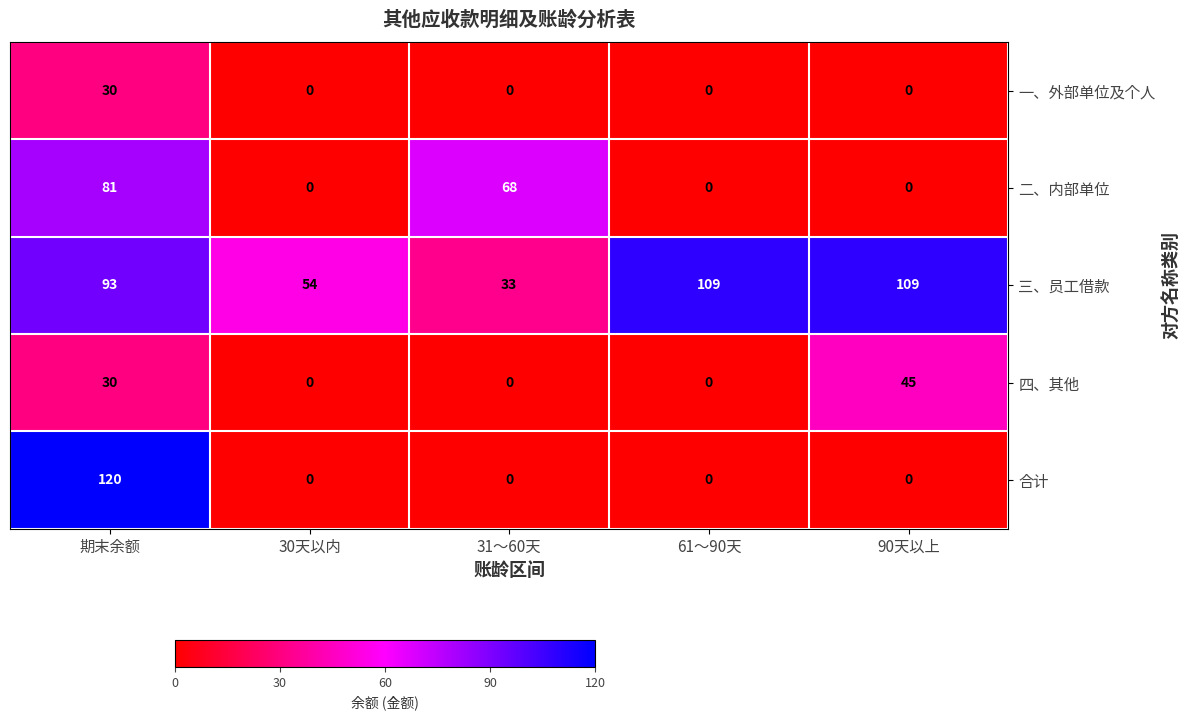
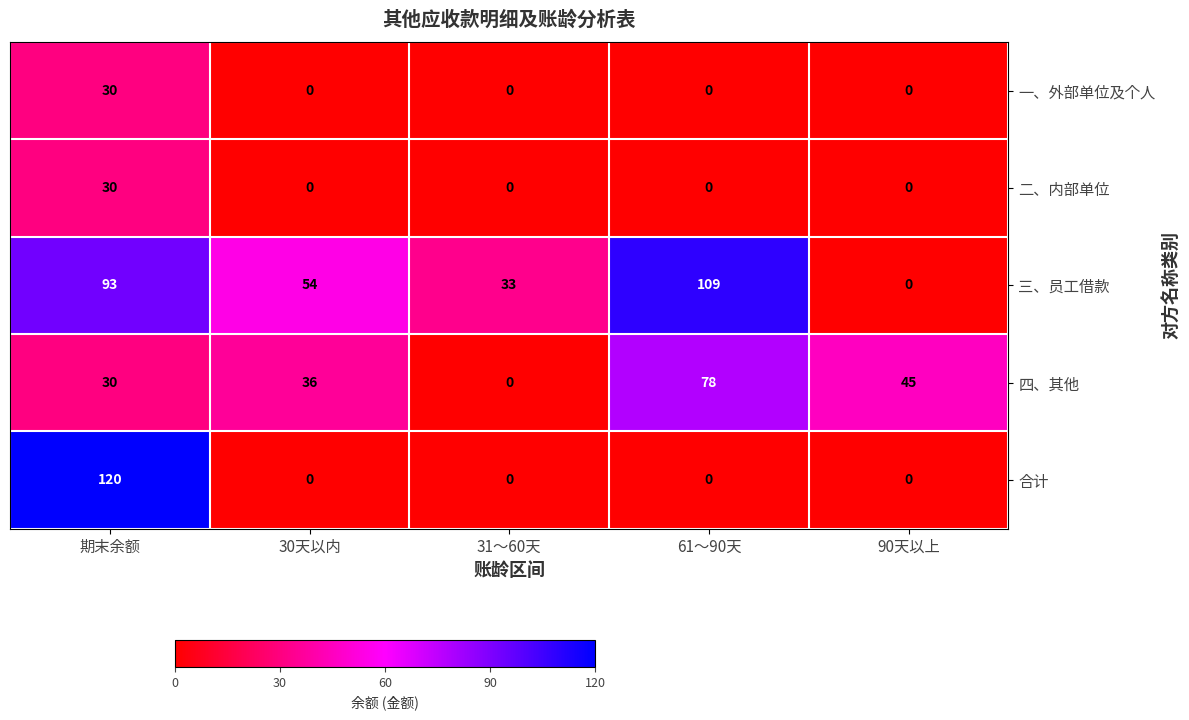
  {
    "一、外部单位及个人": {
      "期末余额": 30,
      "30天以内": 0,
      "31～60天": 0,
      "61～90天": 0,
      "90天以上": 0
    },
    "二、内部单位": {
-     "期末余额": 81,
+     "期末余额": 30,
      "30天以内": 0,
-     "31～60天": 68,
+     "31～60天": 0,
      "61～90天": 0,
      "90天以上": 0
    },
    "三、员工借款": {
      "期末余额": 93,
      "30天以内": 54,
      "31～60天": 33,
      "61～90天": 109,
-     "90天以上": 109
+     "90天以上": 0
    },
    "四、其他": {
      "期末余额": 30,
-     "30天以内": 0,
+     "30天以内": 36,
      "31～60天": 0,
-     "61～90天": 0,
+     "61～90天": 78,
      "90天以上": 45
    },
    "合计": {
      "期末余额": 120,
      "30天以内": 0,
      "31～60天": 0,
      "61～90天": 0,
      "90天以上": 0
    }
  }
